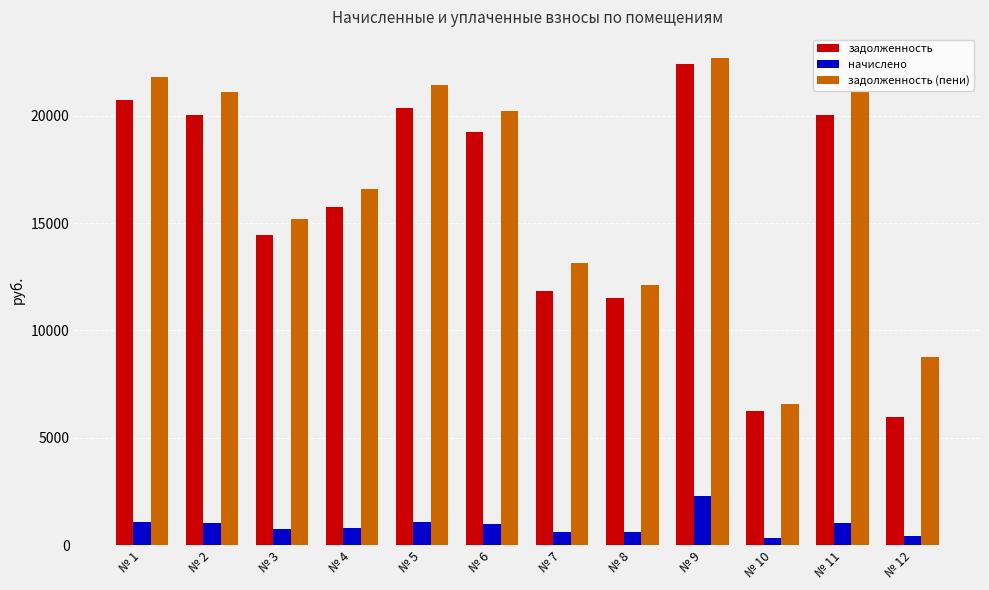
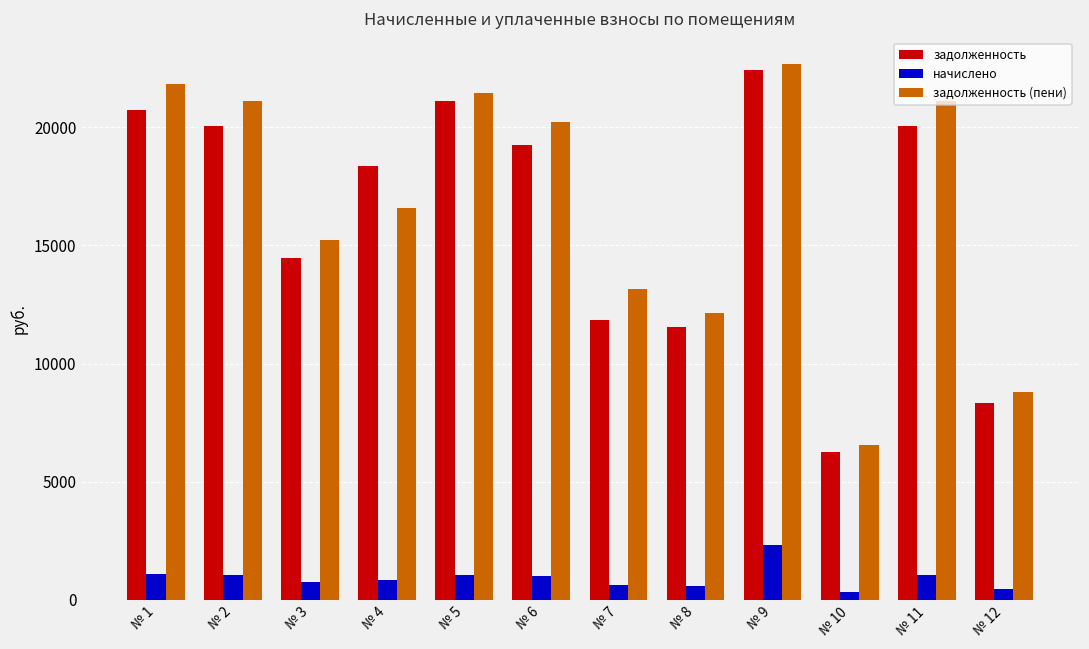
  {
    "задолженность": {
      "№ 1": 20700,
      "№ 2": 20000,
      "№ 3": 14500,
-     "№ 4": 15800,
-     "№ 5": 20400,
+     "№ 4": 18400,
+     "№ 5": 21100,
      "№ 6": 19200,
      "№ 7": 11800,
      "№ 8": 11500,
      "№ 9": 22400,
      "№ 10": 6200,
      "№ 11": 20000,
-     "№ 12": 6000
+     "№ 12": 8300
    },
    "начислено": {
      "№ 1": 1100,
      "№ 2": 1000,
      "№ 3": 800,
      "№ 4": 800,
      "№ 5": 1100,
      "№ 6": 1000,
      "№ 7": 600,
      "№ 8": 600,
      "№ 9": 2300,
      "№ 10": 300,
      "№ 11": 1000,
      "№ 12": 400
    },
    "задолженность (пени)": {
      "№ 1": 21800,
      "№ 2": 21100,
      "№ 3": 15200,
      "№ 4": 16600,
      "№ 5": 21400,
      "№ 6": 20200,
      "№ 7": 13100,
      "№ 8": 12100,
      "№ 9": 22700,
      "№ 10": 6600,
      "№ 11": 21100,
      "№ 12": 8800
    }
  }
